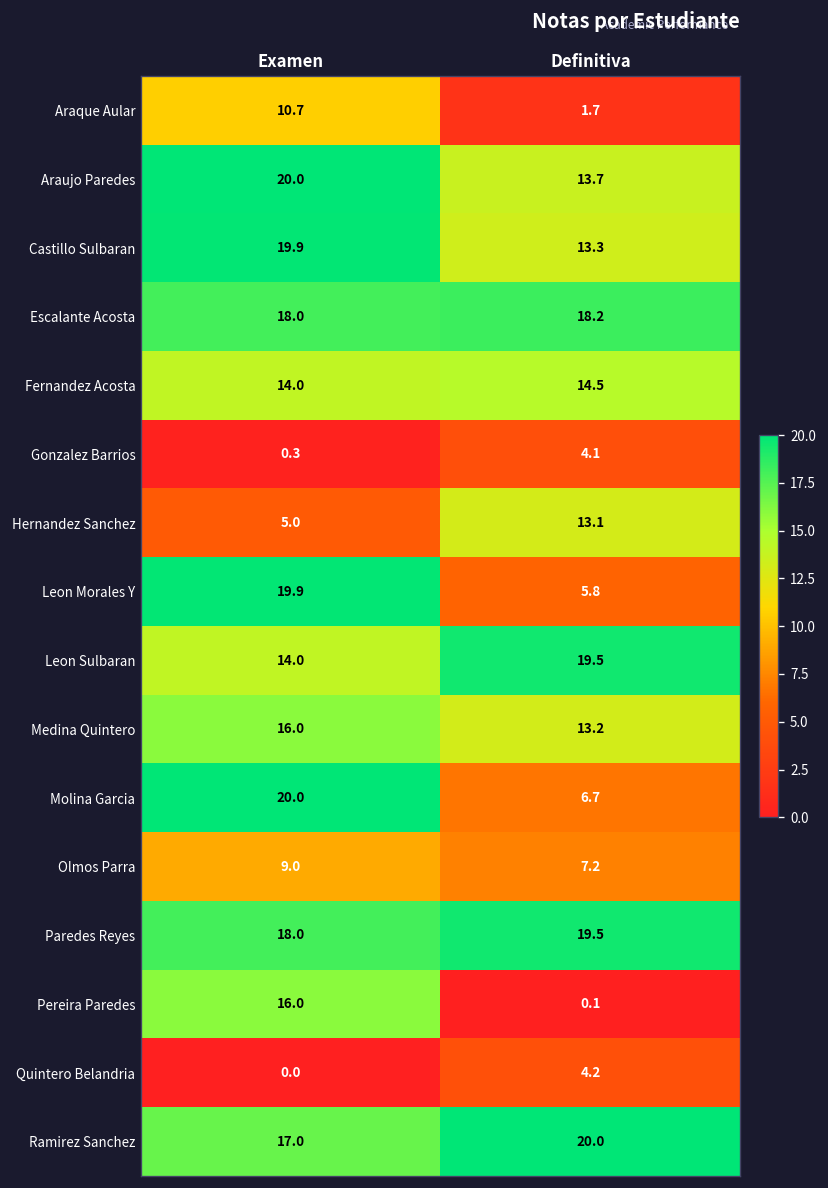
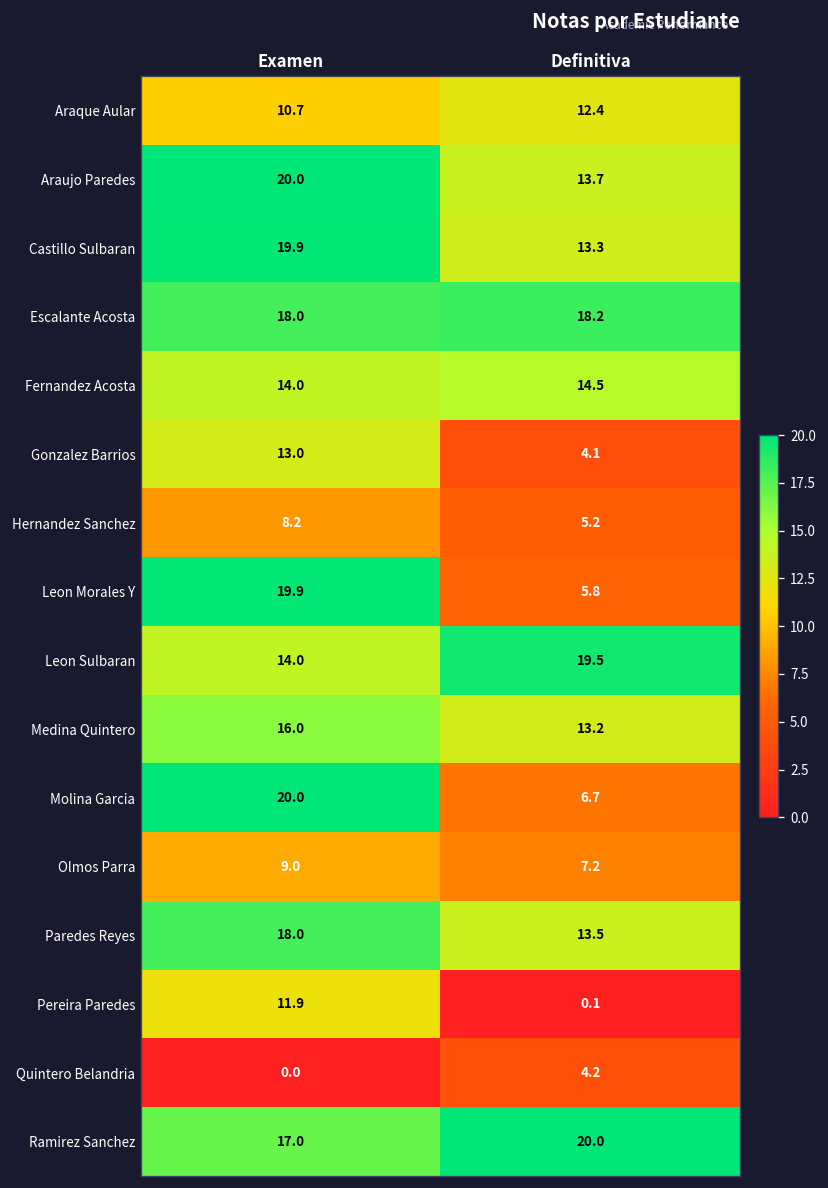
  {
    "Araque Aular": {
      "Examen": 10.7,
-     "Definitiva": 1.7
+     "Definitiva": 12.4
    },
    "Araujo Paredes": {
      "Examen": 20.0,
      "Definitiva": 13.7
    },
    "Castillo Sulbaran": {
      "Examen": 19.9,
      "Definitiva": 13.3
    },
    "Escalante Acosta": {
      "Examen": 18.0,
      "Definitiva": 18.2
    },
    "Fernandez Acosta": {
      "Examen": 14.0,
      "Definitiva": 14.5
    },
    "Gonzalez Barrios": {
-     "Examen": 0.3,
+     "Examen": 13.0,
      "Definitiva": 4.1
    },
    "Hernandez Sanchez": {
-     "Examen": 5.0,
-     "Definitiva": 13.1
+     "Examen": 8.2,
+     "Definitiva": 5.2
    },
    "Leon Morales Y": {
      "Examen": 19.9,
      "Definitiva": 5.8
    },
    "Leon Sulbaran": {
      "Examen": 14.0,
      "Definitiva": 19.5
    },
    "Medina Quintero": {
      "Examen": 16.0,
      "Definitiva": 13.2
    },
    "Molina Garcia": {
      "Examen": 20.0,
      "Definitiva": 6.7
    },
    "Olmos Parra": {
      "Examen": 9.0,
      "Definitiva": 7.2
    },
    "Paredes Reyes": {
      "Examen": 18.0,
-     "Definitiva": 19.5
+     "Definitiva": 13.5
    },
    "Pereira Paredes": {
-     "Examen": 16.0,
+     "Examen": 11.9,
      "Definitiva": 0.1
    },
    "Quintero Belandria": {
      "Examen": 0.0,
      "Definitiva": 4.2
    },
    "Ramirez Sanchez": {
      "Examen": 17.0,
      "Definitiva": 20.0
    }
  }
